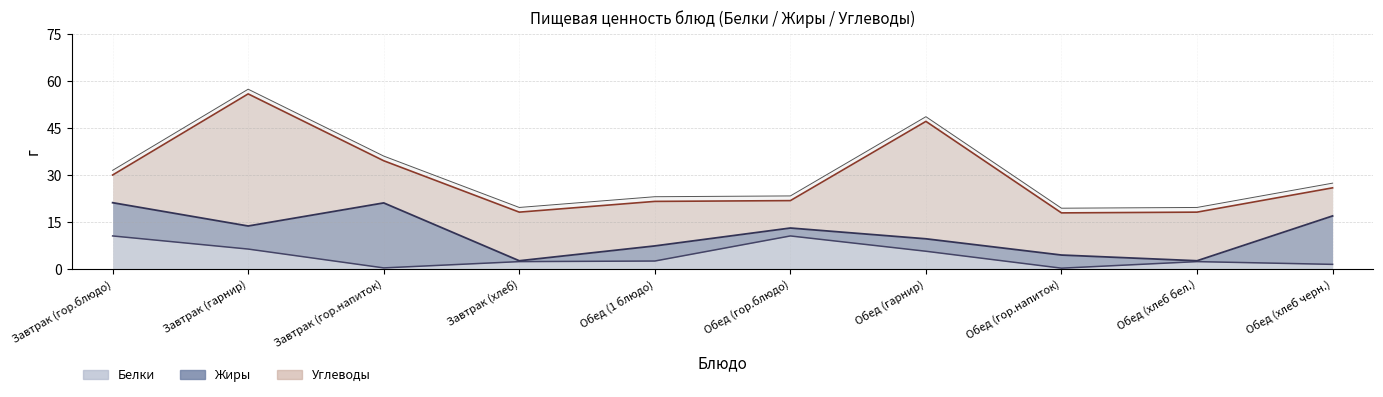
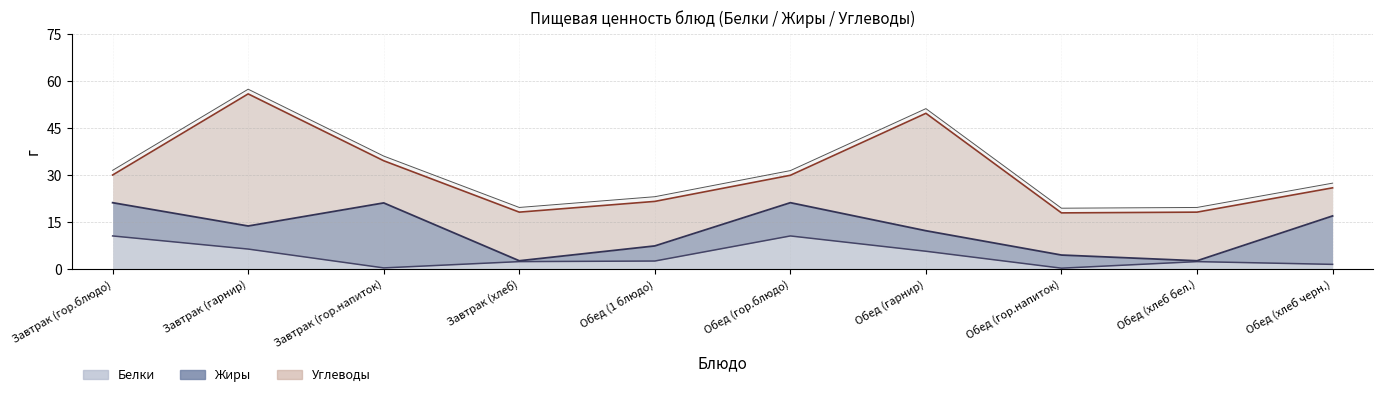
  {
    "Жиры": {
      "Завтрак (гор.блюдо)": 11,
      "Завтрак (гарнир)": 7,
      "Завтрак (гор.напиток)": 21,
      "Обед (1 блюдо)": 5,
-     "Обед (гор.блюдо)": 3,
-     "Обед (гарнир)": 4,
+     "Обед (гор.блюдо)": 11,
+     "Обед (гарнир)": 7,
      "Обед (гор.напиток)": 4,
      "Обед (хлеб черн.)": 15
    }
  }
